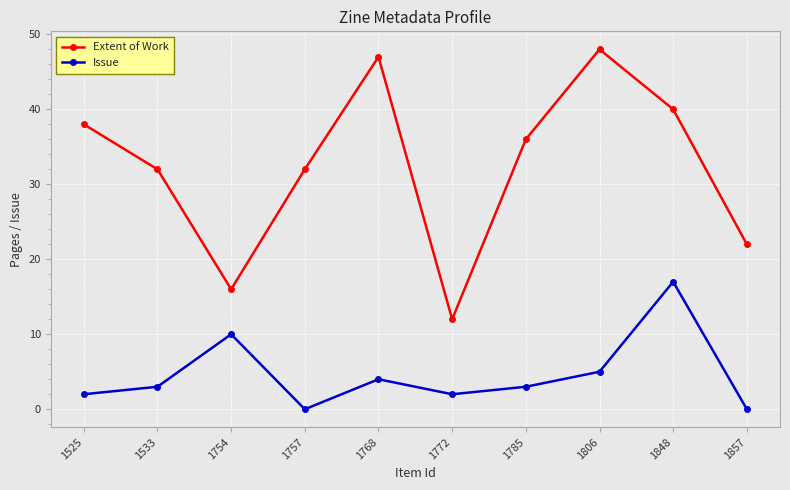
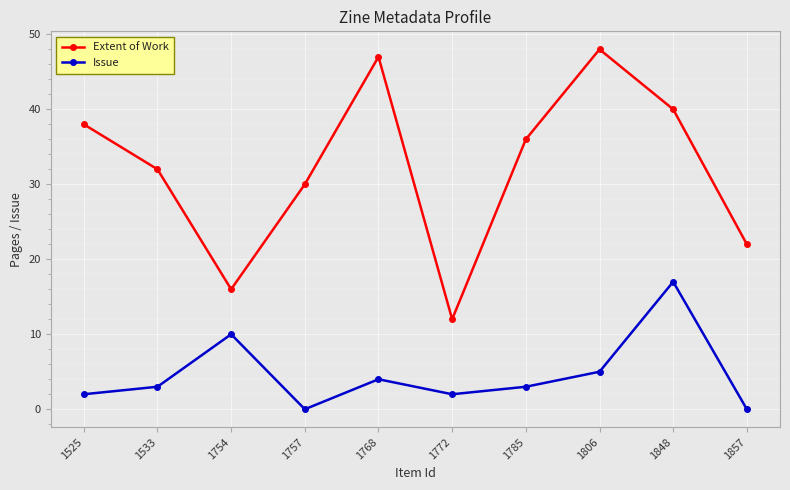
  {
    "Extent of Work": {
      "1525": 38,
      "1533": 32,
      "1754": 16,
-     "1757": 32,
+     "1757": 30,
      "1768": 47,
      "1772": 12,
      "1785": 36,
      "1806": 48,
      "1848": 40,
      "1857": 22
    },
    "Issue": {
      "1525": 2,
      "1533": 3,
      "1754": 10,
      "1757": 0,
      "1768": 4,
      "1772": 2,
      "1785": 3,
      "1806": 5,
      "1848": 17,
      "1857": 0
    }
  }
